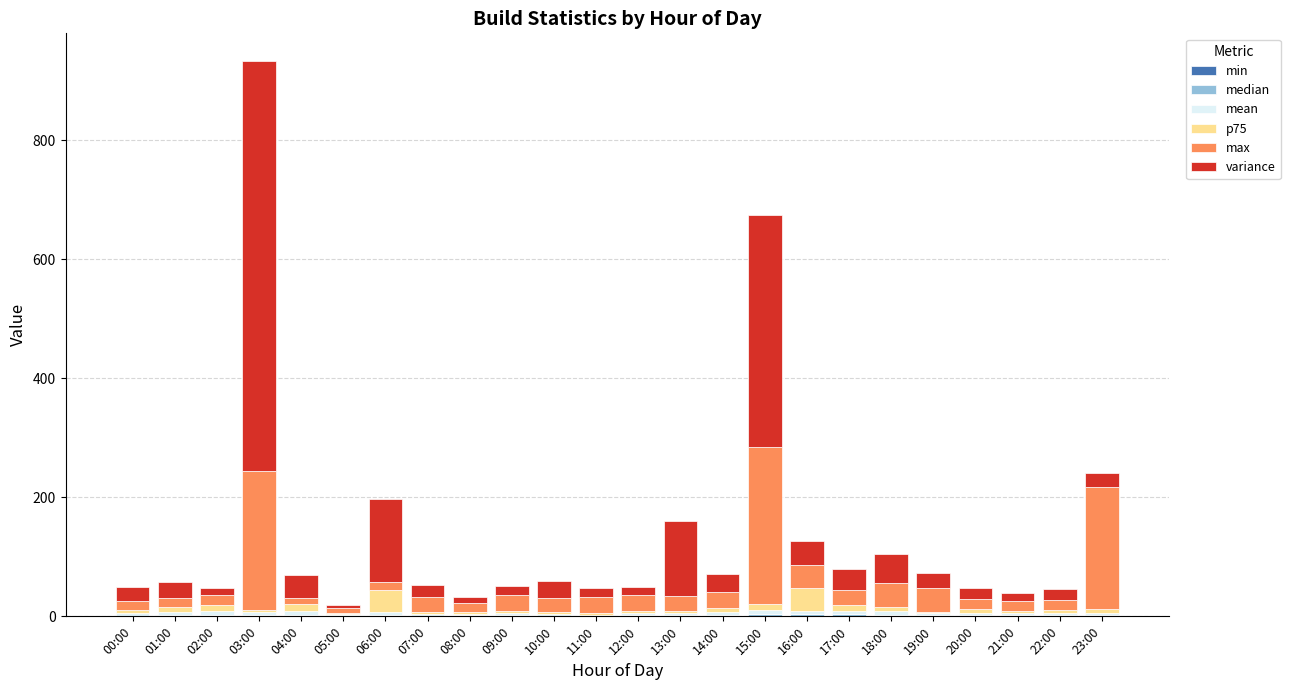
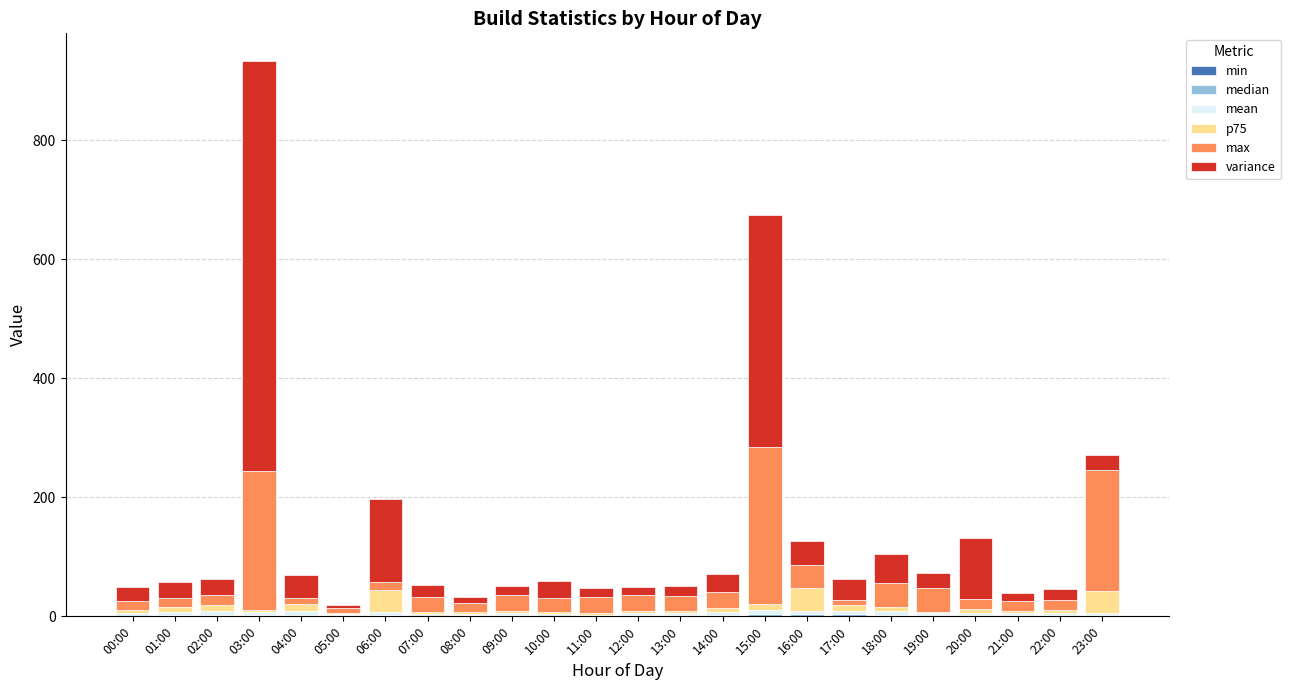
  {
    "mean": {
      "01:00": 0,
      "02:00": 10,
      "03:00": 10,
      "04:00": 10,
      "06:00": 0,
      "14:00": 0,
      "15:00": 10,
      "16:00": 10,
      "17:00": 10,
      "18:00": 10,
      "20:00": 0
    },
    "p75": {
      "00:00": 10,
      "01:00": 10,
      "02:00": 10,
      "04:00": 10,
      "06:00": 40,
      "14:00": 10,
      "15:00": 10,
      "16:00": 40,
      "17:00": 10,
      "18:00": 10,
      "20:00": 10,
      "22:00": 10,
-     "23:00": 10
+     "23:00": 40
    },
    "max": {
      "00:00": 20,
      "01:00": 20,
      "02:00": 20,
      "03:00": 230,
      "04:00": 10,
      "05:00": 10,
      "06:00": 10,
      "07:00": 20,
      "08:00": 20,
      "09:00": 30,
      "10:00": 20,
      "11:00": 30,
      "12:00": 30,
      "13:00": 30,
      "14:00": 30,
      "15:00": 260,
      "16:00": 40,
-     "17:00": 30,
+     "17:00": 10,
      "18:00": 40,
      "19:00": 40,
      "20:00": 20,
      "21:00": 20,
      "22:00": 20,
      "23:00": 200
    },
    "variance": {
      "00:00": 20,
      "01:00": 30,
-     "02:00": 10,
+     "02:00": 30,
      "03:00": 690,
      "04:00": 40,
      "05:00": 10,
      "06:00": 140,
      "07:00": 20,
      "08:00": 10,
      "09:00": 10,
      "10:00": 30,
      "11:00": 10,
      "12:00": 10,
-     "13:00": 130,
+     "13:00": 20,
      "14:00": 30,
      "15:00": 390,
      "16:00": 40,
      "17:00": 30,
      "18:00": 50,
      "19:00": 20,
-     "20:00": 20,
+     "20:00": 100,
      "21:00": 10,
      "22:00": 20,
      "23:00": 20
    }
  }
